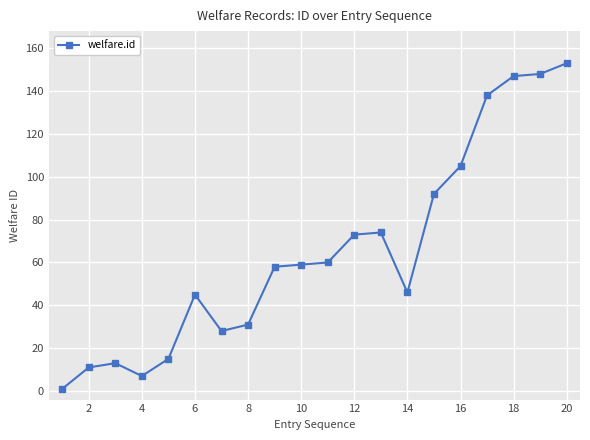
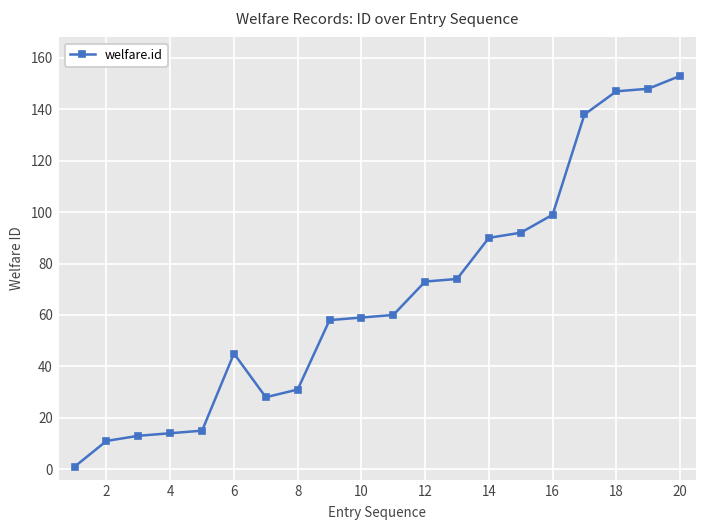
  {
    "2": 11,
-   "4": 7,
+   "4": 14,
    "6": 45,
    "8": 31,
    "10": 59,
    "12": 73,
-   "14": 46,
-   "16": 105,
+   "14": 90,
+   "16": 99,
    "18": 147,
    "20": 153
  }
